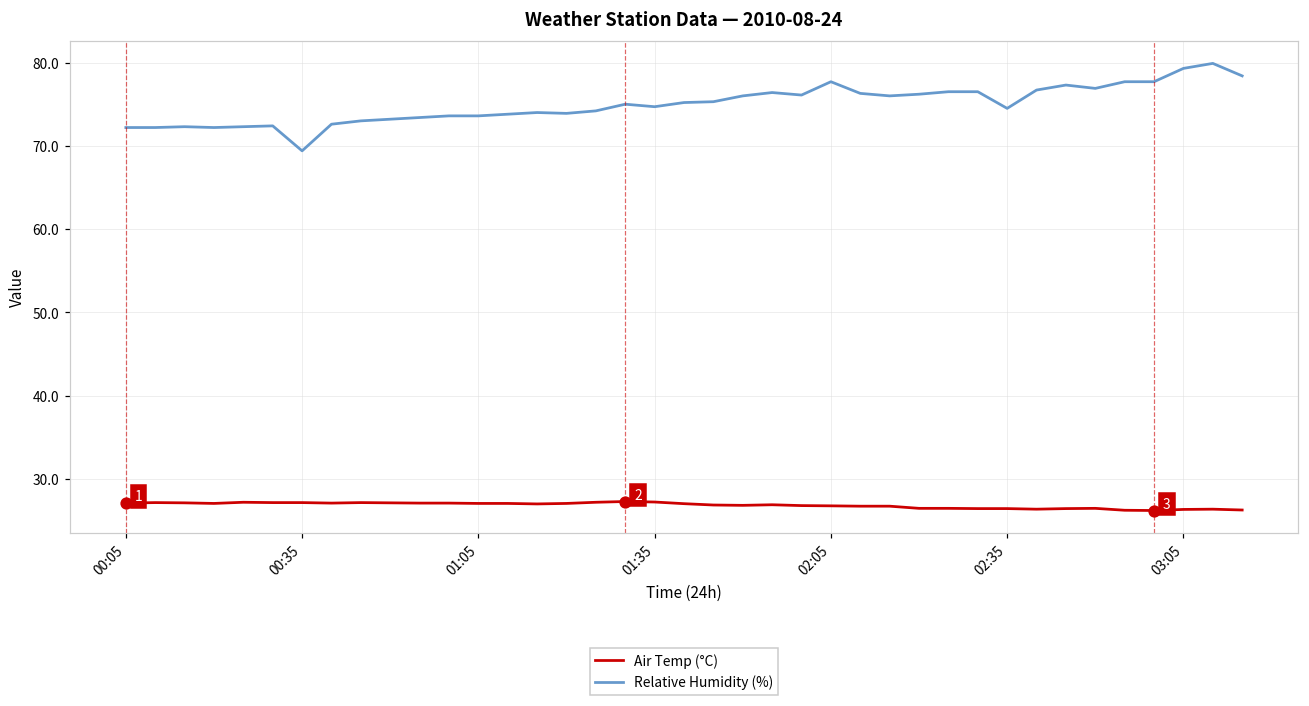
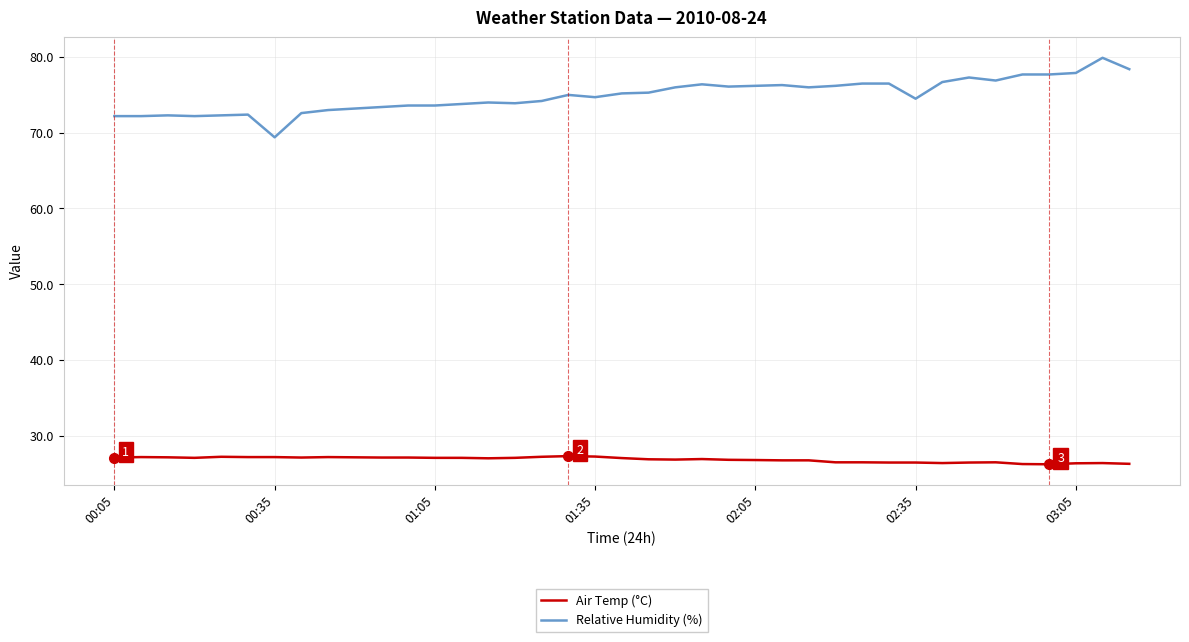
  {
    "Relative Humidity (%)": {
      "00:05": 72,
      "00:35": 69,
      "01:05": 74,
      "01:35": 75,
-     "02:05": 78,
+     "02:05": 76,
      "02:35": 75,
-     "03:05": 79
+     "03:05": 78
    }
  }
